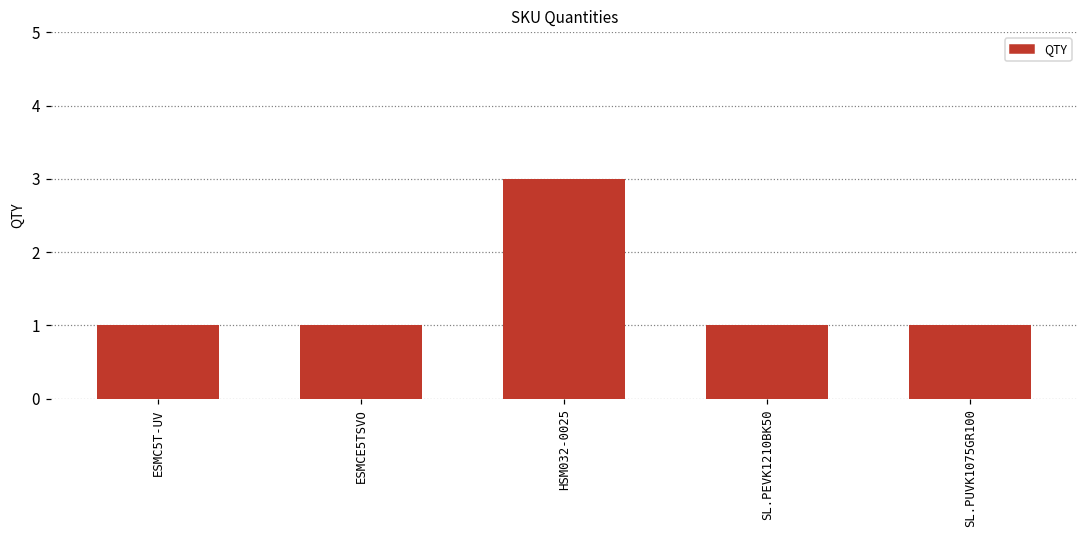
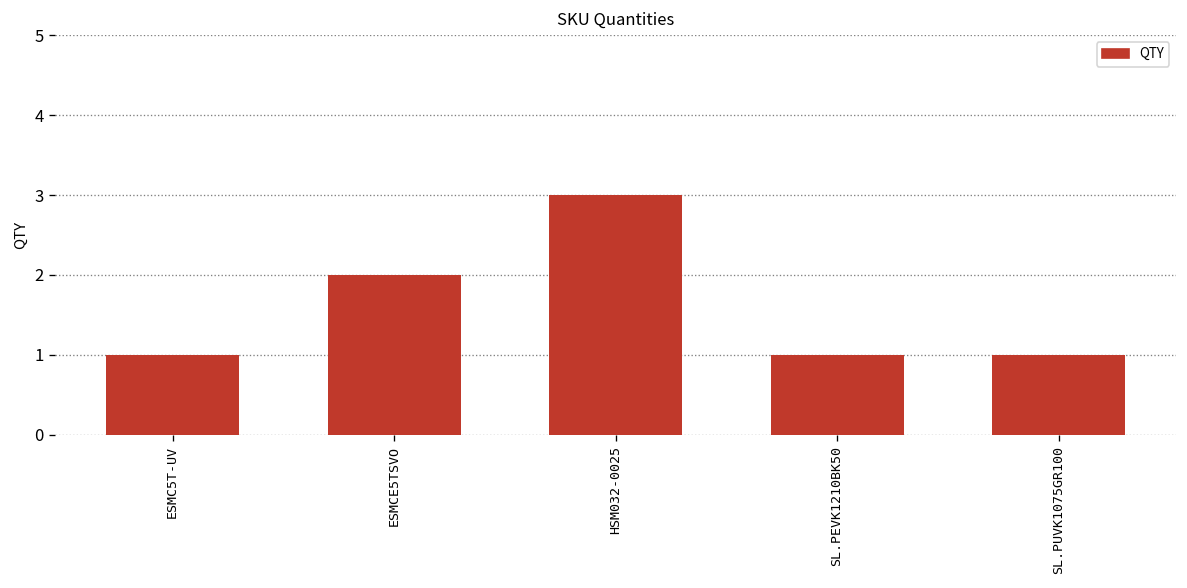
  {
    "ESMC5T-UV": 1,
-   "ESMCE5TSVO": 1,
+   "ESMCE5TSVO": 2,
    "HSM032-0025": 3,
    "SL.PEVK1210BK50": 1,
    "SL.PUVK1075GR100": 1
  }
